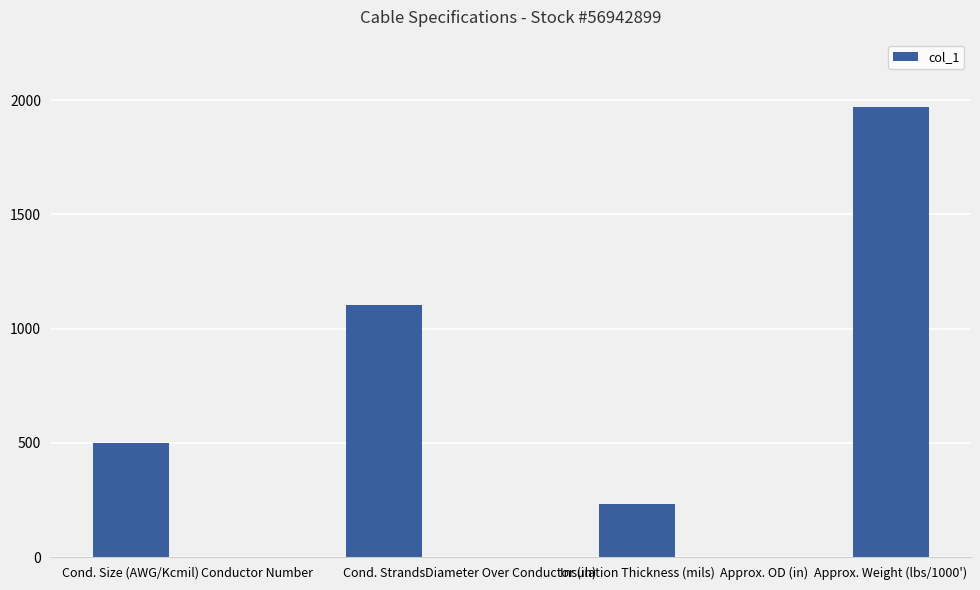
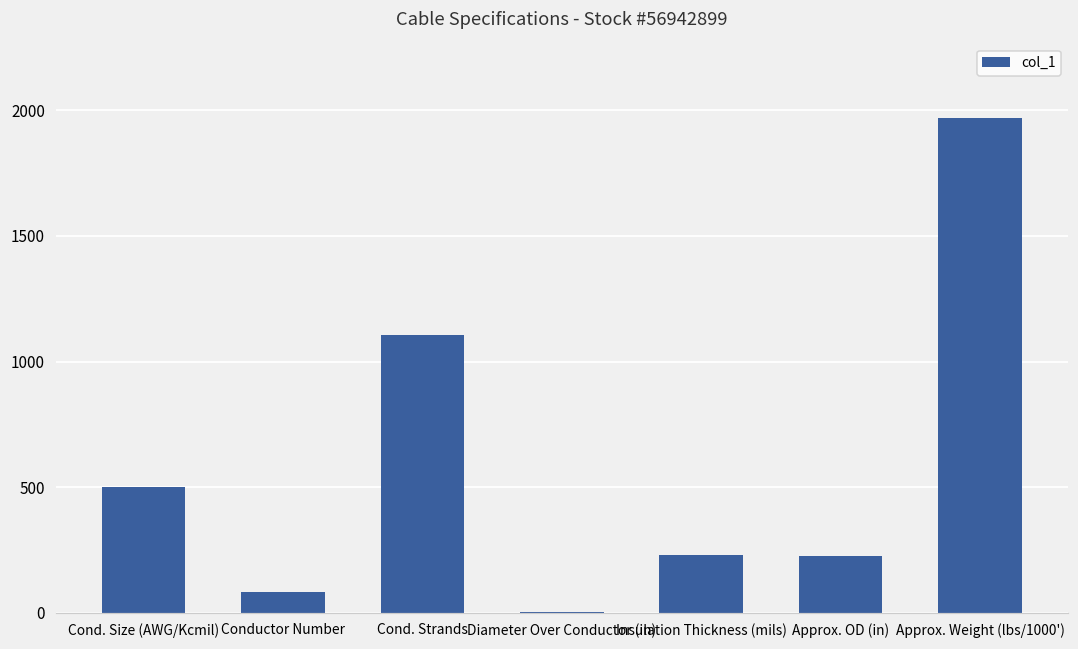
  {
    "Cond. Size (AWG/Kcmil)": 500,
-   "Conductor Number": 0,
+   "Conductor Number": 80,
    "Cond. Strands": 1110,
-   "Approx. OD (in)": 0,
+   "Approx. OD (in)": 220,
    "Approx. Weight (lbs/1000')": 1970
  }
